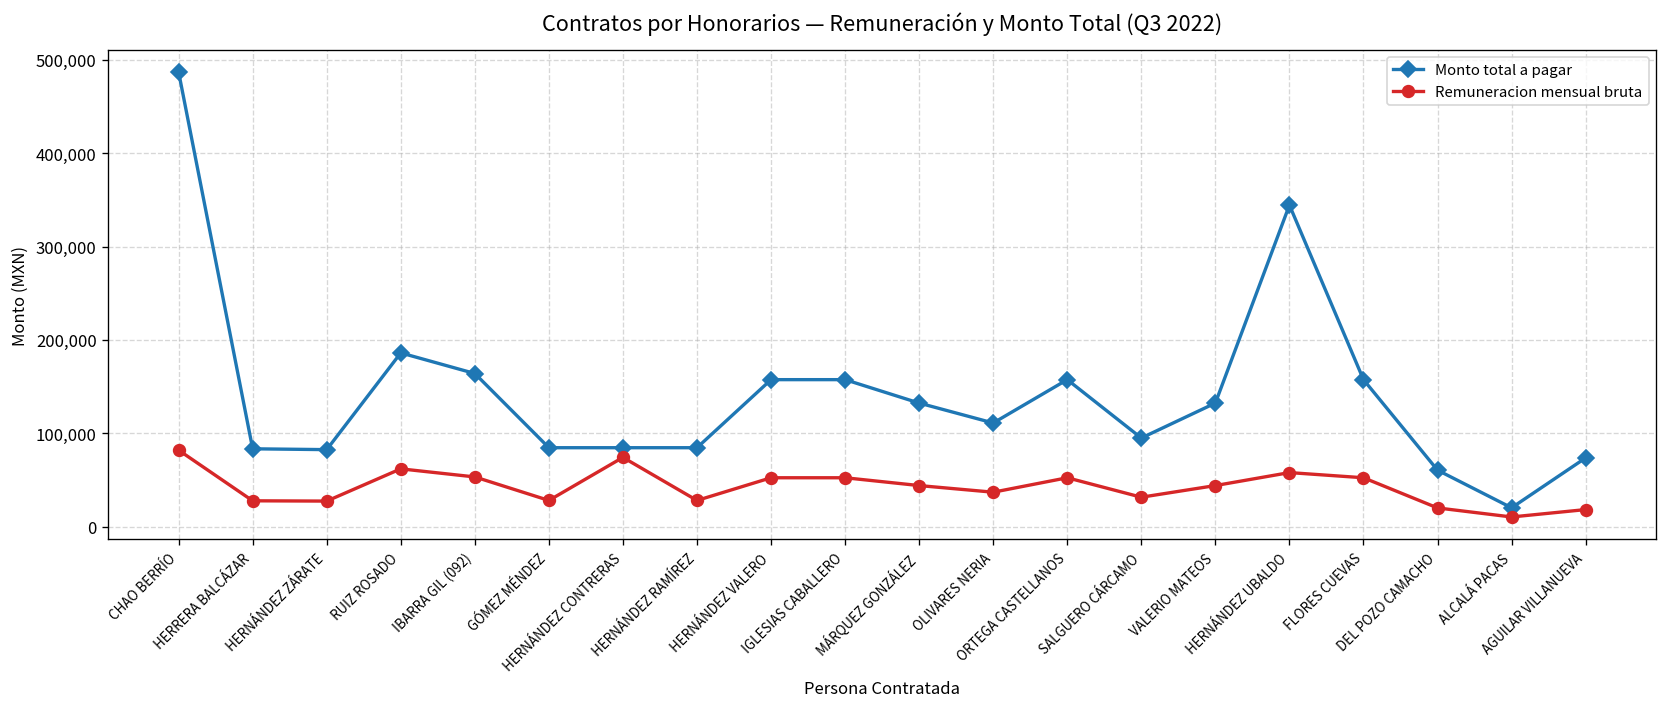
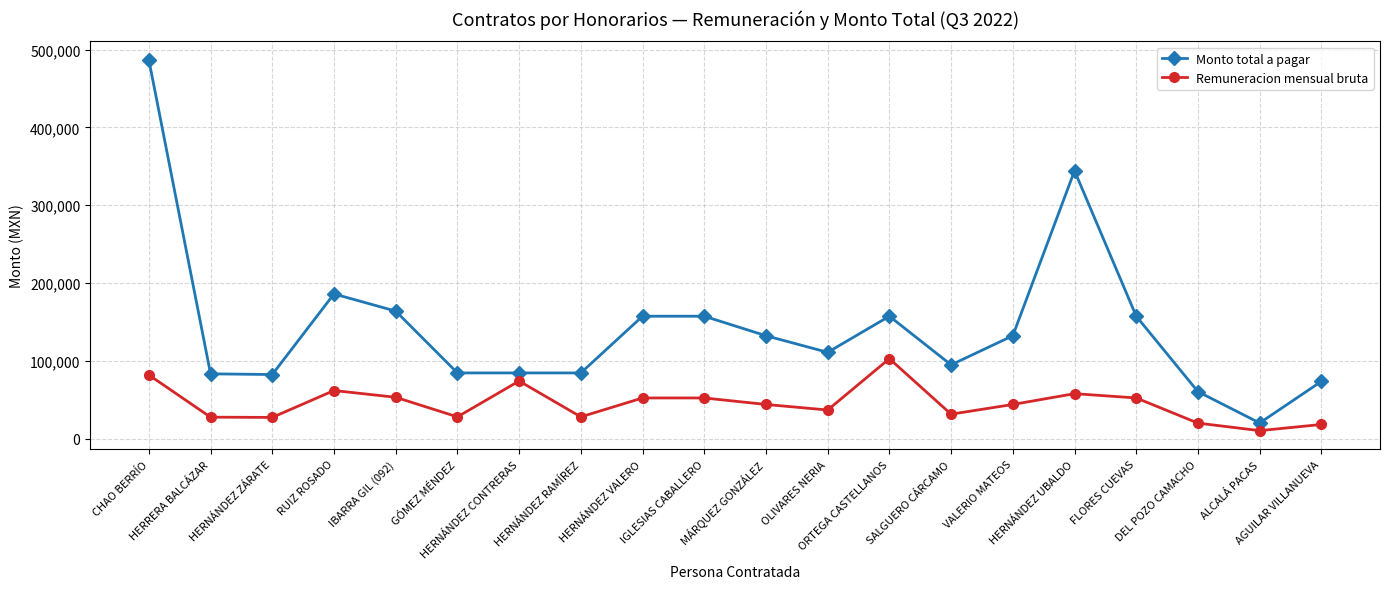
  {
    "Monto total a pagar": {
      "CHAO BERRÍO": "490,000",
      "HERRERA BALCÁZAR": "80,000",
      "HERNÁNDEZ ZÁRATE": "80,000",
      "RUIZ ROSADO": "190,000",
      "IBARRA GIL (092)": "160,000",
      "GÓMEZ MÉNDEZ": "80,000",
      "HERNÁNDEZ CONTRERAS": "80,000",
      "HERNÁNDEZ RAMÍREZ": "80,000",
      "HERNÁNDEZ VALERO": "160,000",
      "IGLESIAS CABALLERO": "160,000",
      "MÁRQUEZ GONZÁLEZ": "130,000",
      "OLIVARES NERIA": "110,000",
      "ORTEGA CASTELLANOS": "160,000",
      "SALGUERO CÁRCAMO": "100,000",
      "VALERIO MATEOS": "130,000",
      "HERNÁNDEZ UBALDO": "340,000",
      "FLORES CUEVAS": "160,000",
      "DEL POZO CAMACHO": "60,000",
      "ALCALÁ PACAS": "20,000",
      "AGUILAR VILLANUEVA": "70,000"
    },
    "Remuneracion mensual bruta": {
      "CHAO BERRÍO": "80,000",
      "HERRERA BALCÁZAR": "30,000",
      "HERNÁNDEZ ZÁRATE": "30,000",
      "RUIZ ROSADO": "60,000",
      "IBARRA GIL (092)": "50,000",
      "GÓMEZ MÉNDEZ": "30,000",
      "HERNÁNDEZ CONTRERAS": "70,000",
      "HERNÁNDEZ RAMÍREZ": "30,000",
      "HERNÁNDEZ VALERO": "50,000",
      "IGLESIAS CABALLERO": "50,000",
      "MÁRQUEZ GONZÁLEZ": "40,000",
      "OLIVARES NERIA": "40,000",
-     "ORTEGA CASTELLANOS": "50,000",
+     "ORTEGA CASTELLANOS": "100,000",
      "SALGUERO CÁRCAMO": "30,000",
      "VALERIO MATEOS": "40,000",
      "HERNÁNDEZ UBALDO": "60,000",
      "FLORES CUEVAS": "50,000",
      "DEL POZO CAMACHO": "20,000",
      "ALCALÁ PACAS": "10,000",
      "AGUILAR VILLANUEVA": "20,000"
    }
  }
